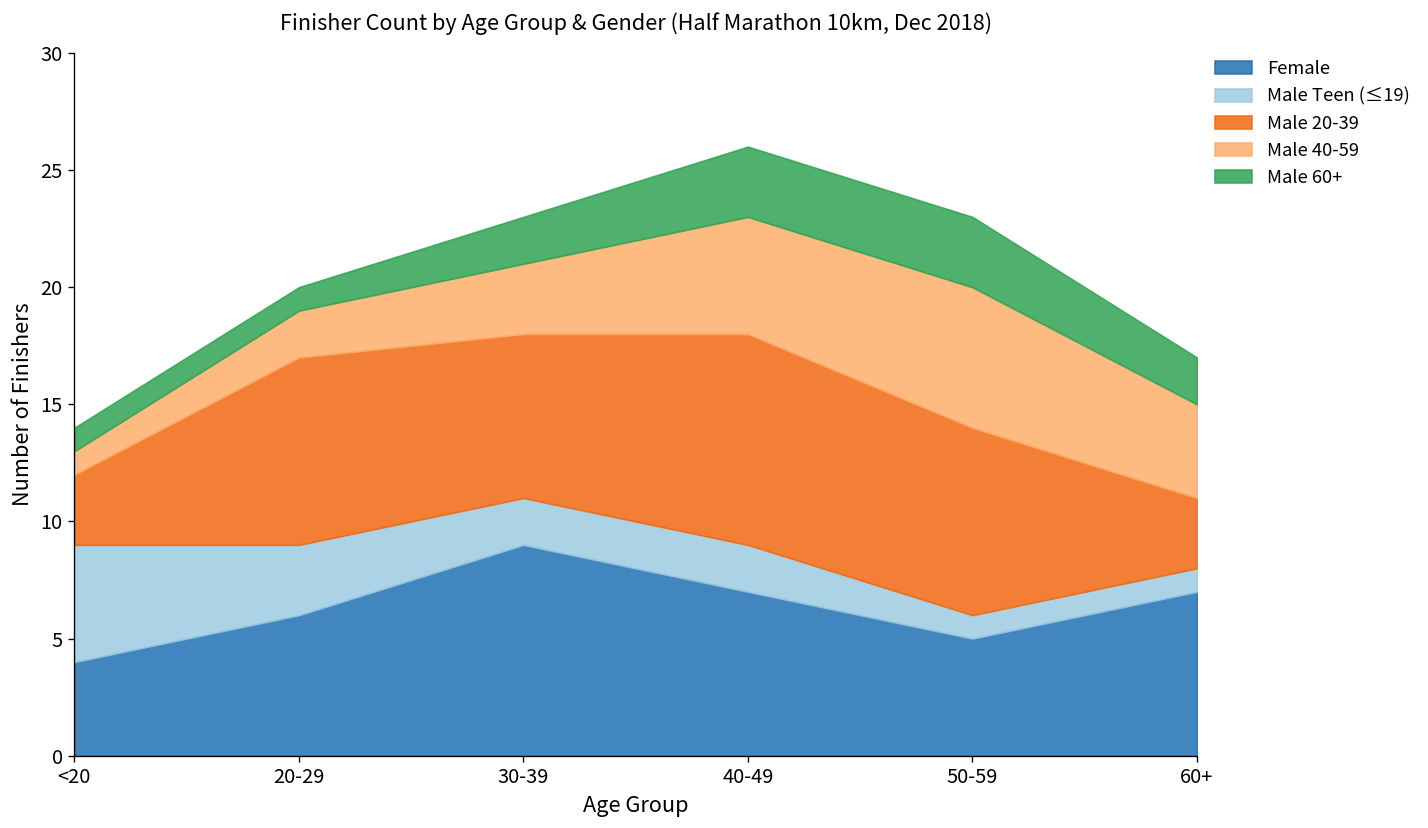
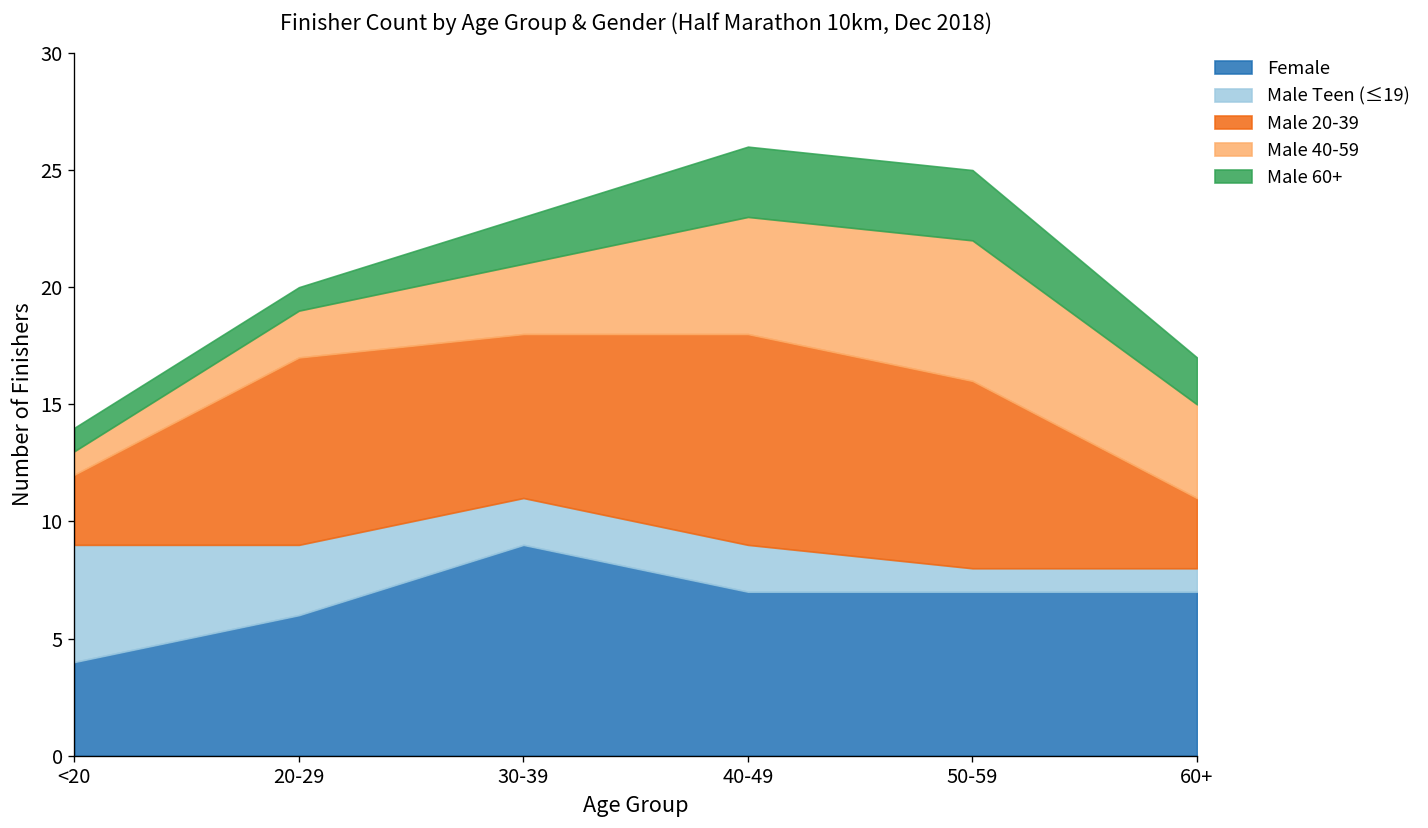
  {
    "Female": {
      "<20": 4,
      "20-29": 6,
      "30-39": 9,
      "40-49": 7,
-     "50-59": 5,
+     "50-59": 7,
      "60+": 7
    }
  }
